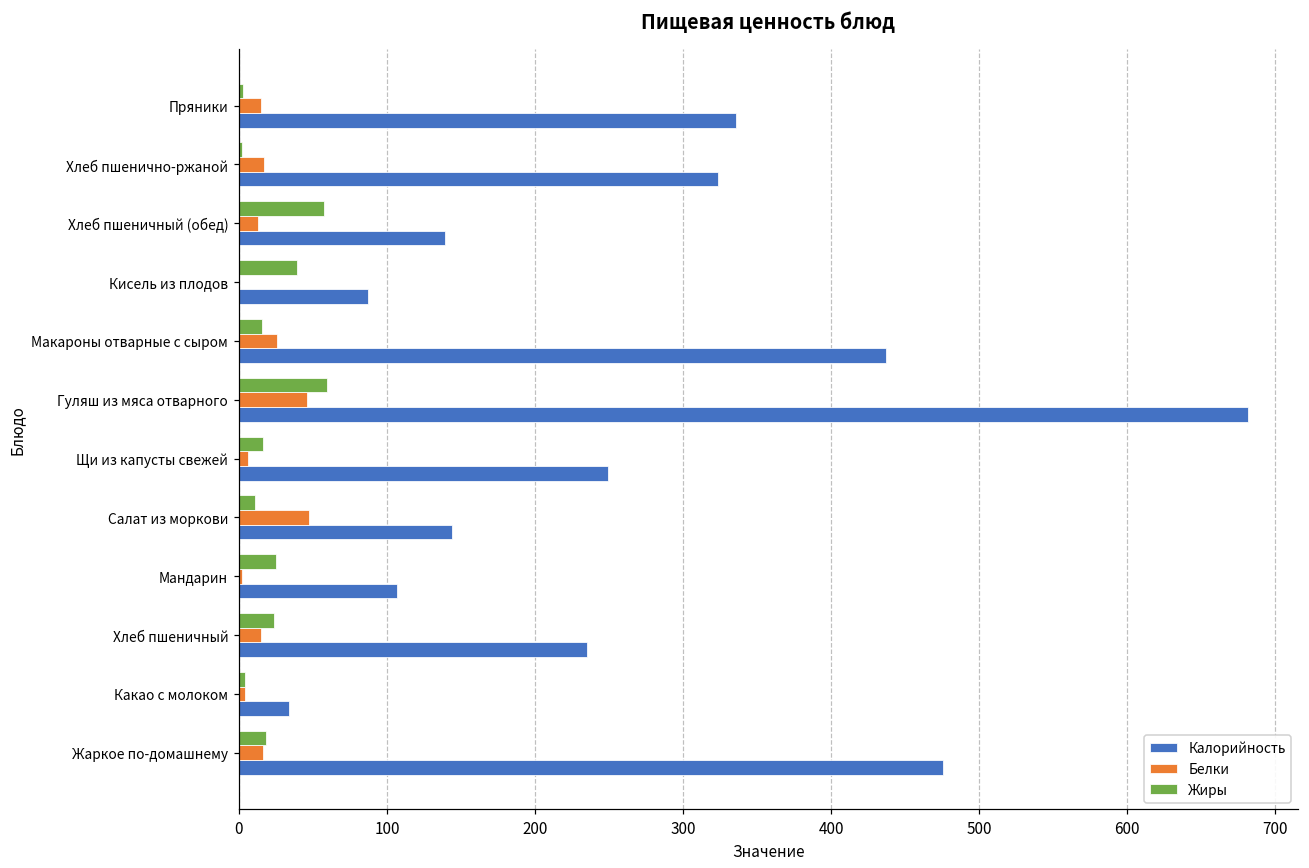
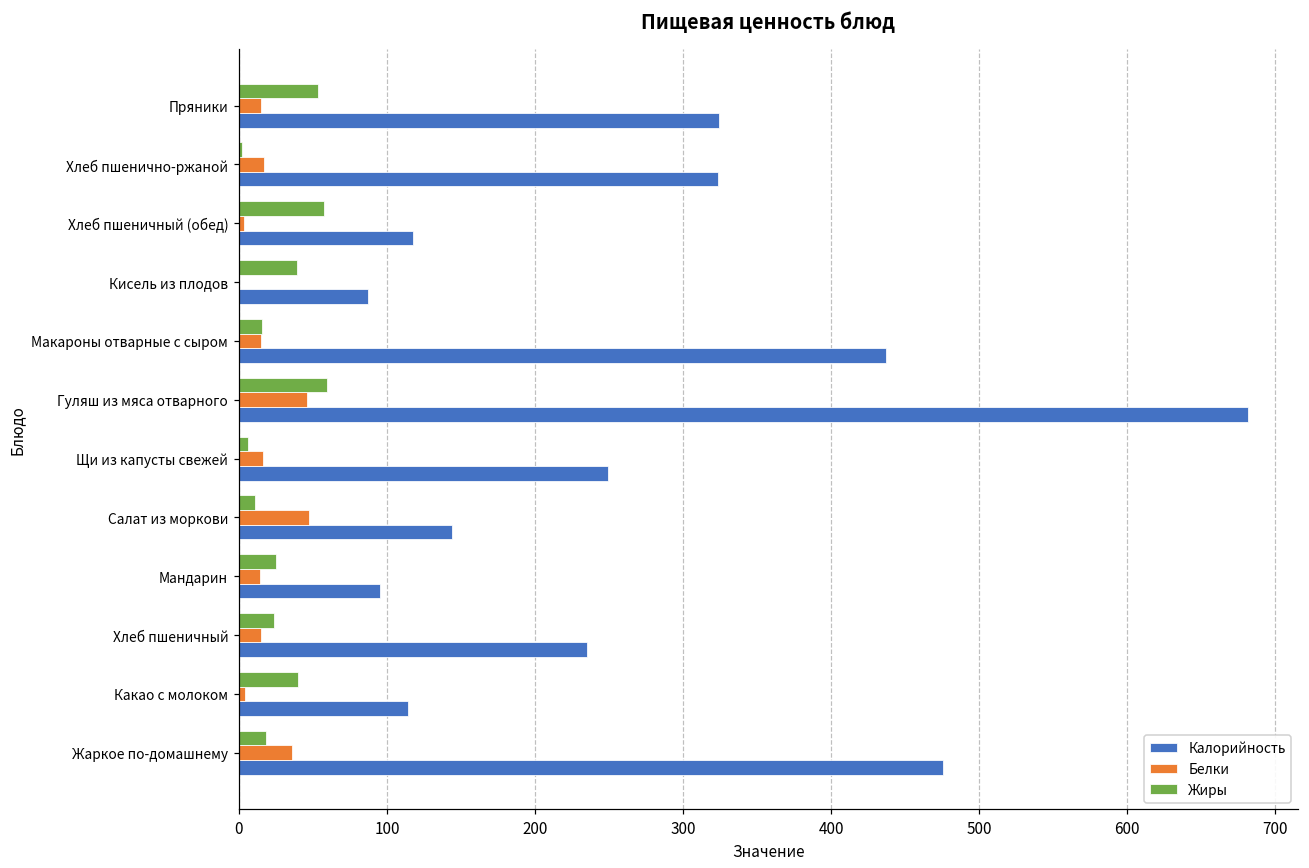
  {
    "Калорийность": {
-     "Пряники": 336,
+     "Пряники": 324,
      "Хлеб пшенично-ржаной": 323,
-     "Хлеб пшеничный (обед)": 140,
+     "Хлеб пшеничный (обед)": 118,
      "Кисель из плодов": 87,
      "Макароны отварные с сыром": 437,
      "Гуляш из мяса отварного": 681,
      "Щи из капусты свежей": 249,
      "Салат из моркови": 144,
-     "Мандарин": 107,
+     "Мандарин": 95,
      "Хлеб пшеничный": 235,
-     "Какао с молоком": 34,
+     "Какао с молоком": 114,
      "Жаркое по-домашнему": 476
    },
    "Белки": {
      "Пряники": 15,
      "Хлеб пшенично-ржаной": 17,
-     "Хлеб пшеничный (обед)": 13,
-     "Макароны отварные с сыром": 26,
+     "Хлеб пшеничный (обед)": 4,
+     "Макароны отварные с сыром": 15,
      "Гуляш из мяса отварного": 46,
-     "Щи из капусты свежей": 6,
+     "Щи из капусты свежей": 16,
      "Салат из моркови": 47,
-     "Мандарин": 2,
+     "Мандарин": 14,
      "Хлеб пшеничный": 15,
      "Какао с молоком": 4,
-     "Жаркое по-домашнему": 16
+     "Жаркое по-домашнему": 36
    },
    "Жиры": {
-     "Пряники": 3,
+     "Пряники": 53,
      "Хлеб пшенично-ржаной": 2,
      "Хлеб пшеничный (обед)": 58,
      "Кисель из плодов": 39,
      "Макароны отварные с сыром": 16,
      "Гуляш из мяса отварного": 59,
-     "Щи из капусты свежей": 16,
+     "Щи из капусты свежей": 6,
      "Салат из моркови": 11,
      "Мандарин": 25,
      "Хлеб пшеничный": 24,
-     "Какао с молоком": 4,
+     "Какао с молоком": 40,
      "Жаркое по-домашнему": 18
    }
  }
